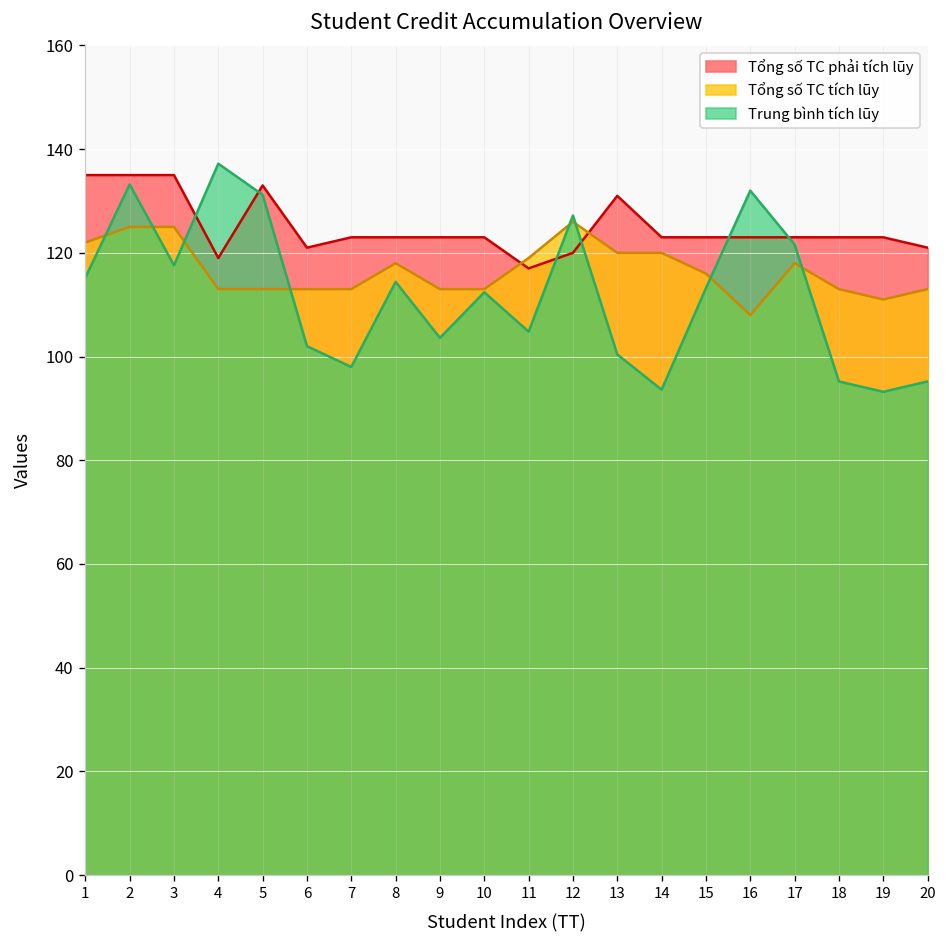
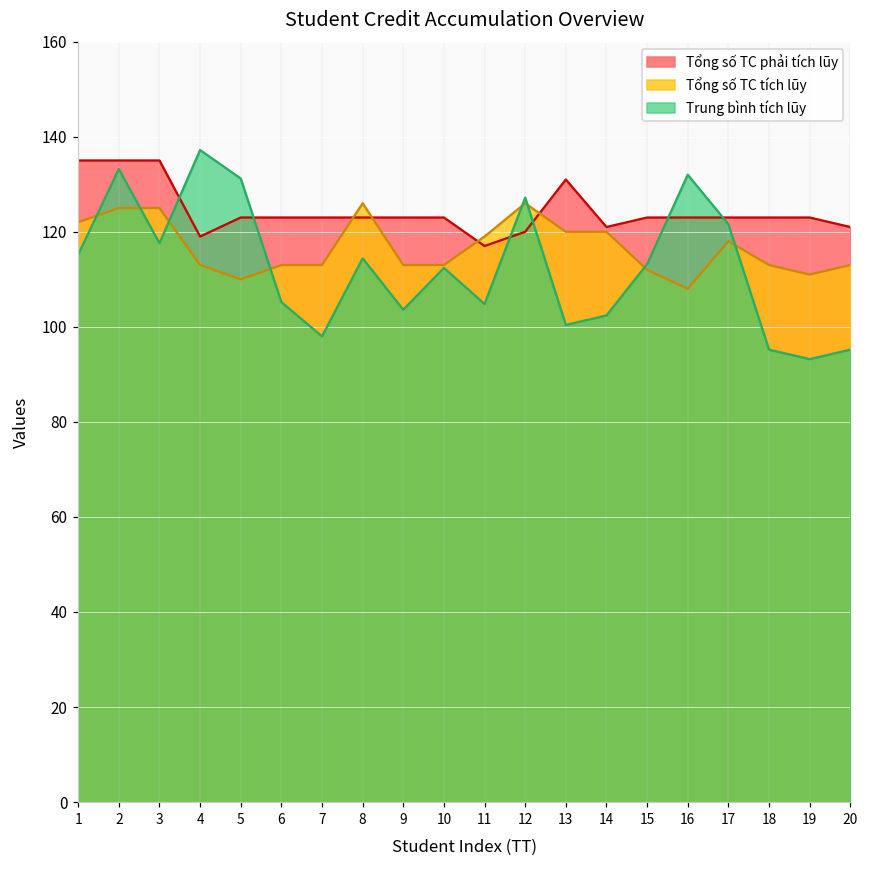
  {
    "Tổng số TC phải tích lũy": {
      "1": 135,
      "2": 135,
      "3": 135,
      "4": 119,
-     "5": 133,
-     "6": 121,
+     "5": 123,
+     "6": 123,
      "7": 123,
      "8": 123,
      "9": 123,
      "10": 123,
      "11": 117,
      "12": 120,
      "13": 131,
-     "14": 123,
+     "14": 121,
      "15": 123,
      "16": 123,
      "17": 123,
      "18": 123,
      "19": 123,
      "20": 121
    },
    "Tổng số TC tích lũy": {
      "1": 122,
      "2": 125,
      "3": 125,
      "4": 113,
-     "5": 113,
+     "5": 110,
      "6": 113,
      "7": 113,
-     "8": 118,
+     "8": 126,
      "9": 113,
      "11": 119,
      "12": 126,
      "13": 120,
      "14": 120,
-     "15": 116,
+     "15": 112,
      "16": 108,
      "17": 118,
      "18": 113,
      "19": 111,
      "20": 113
    },
    "Trung bình tích lũy": {
      "1": 115,
      "2": 133,
      "3": 118,
      "4": 137,
      "5": 131,
-     "6": 102,
+     "6": 105,
      "7": 98,
      "8": 114,
      "9": 104,
      "11": 105,
      "12": 127,
      "13": 100,
-     "14": 94,
+     "14": 102,
      "15": 113,
      "16": 132,
      "17": 122,
      "18": 95,
      "19": 93,
      "20": 95
    }
  }
